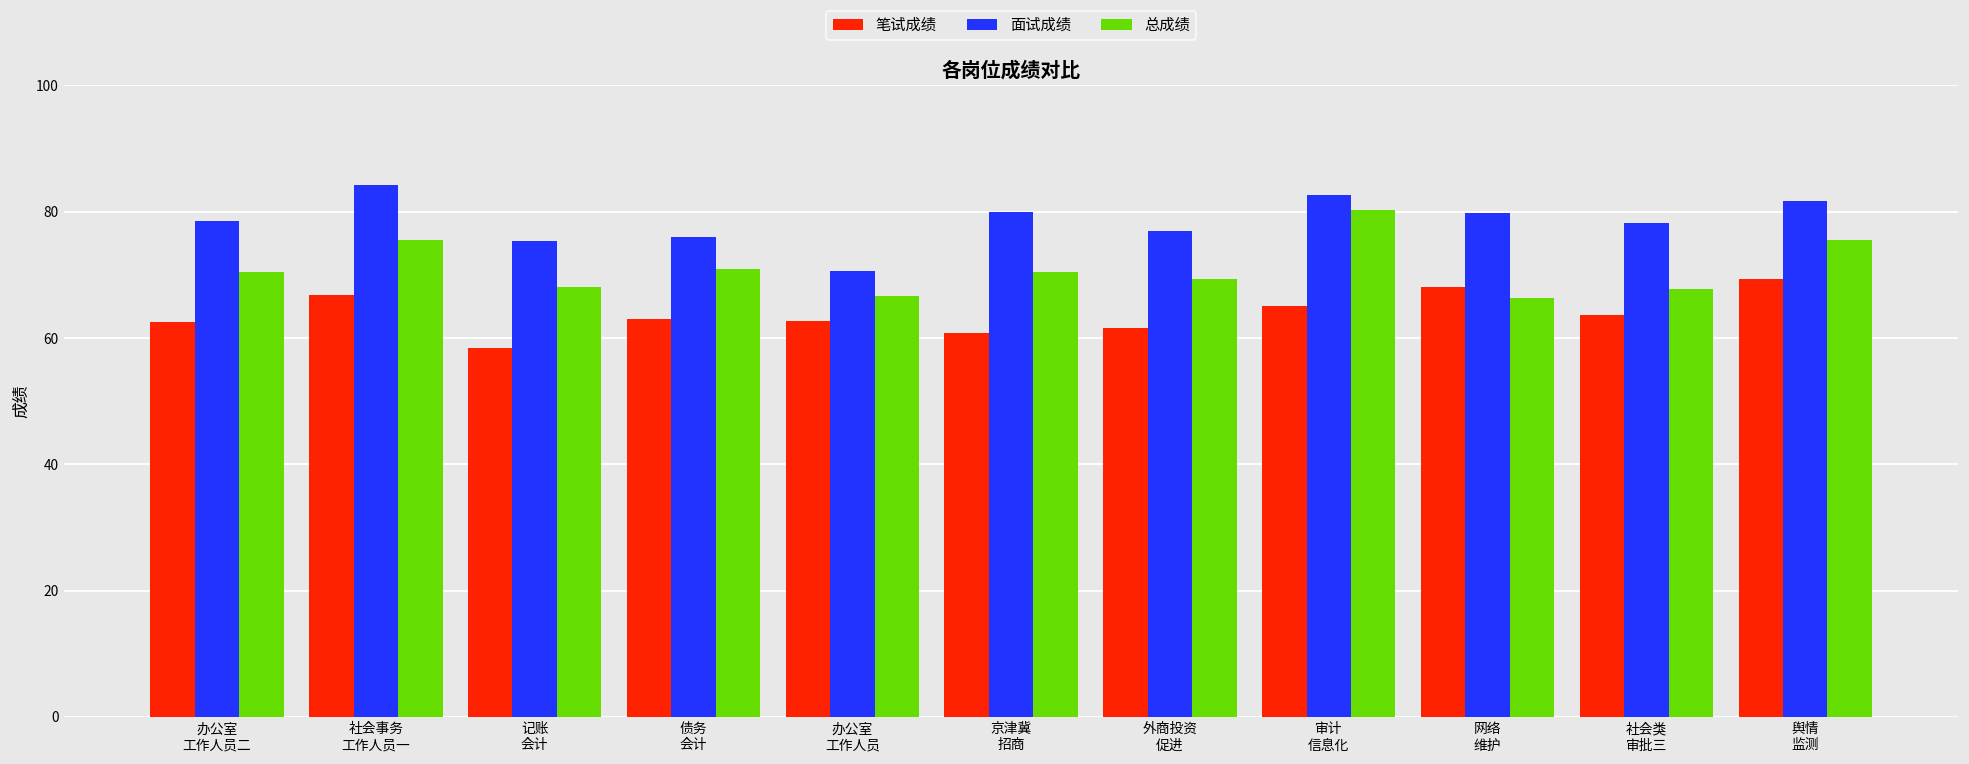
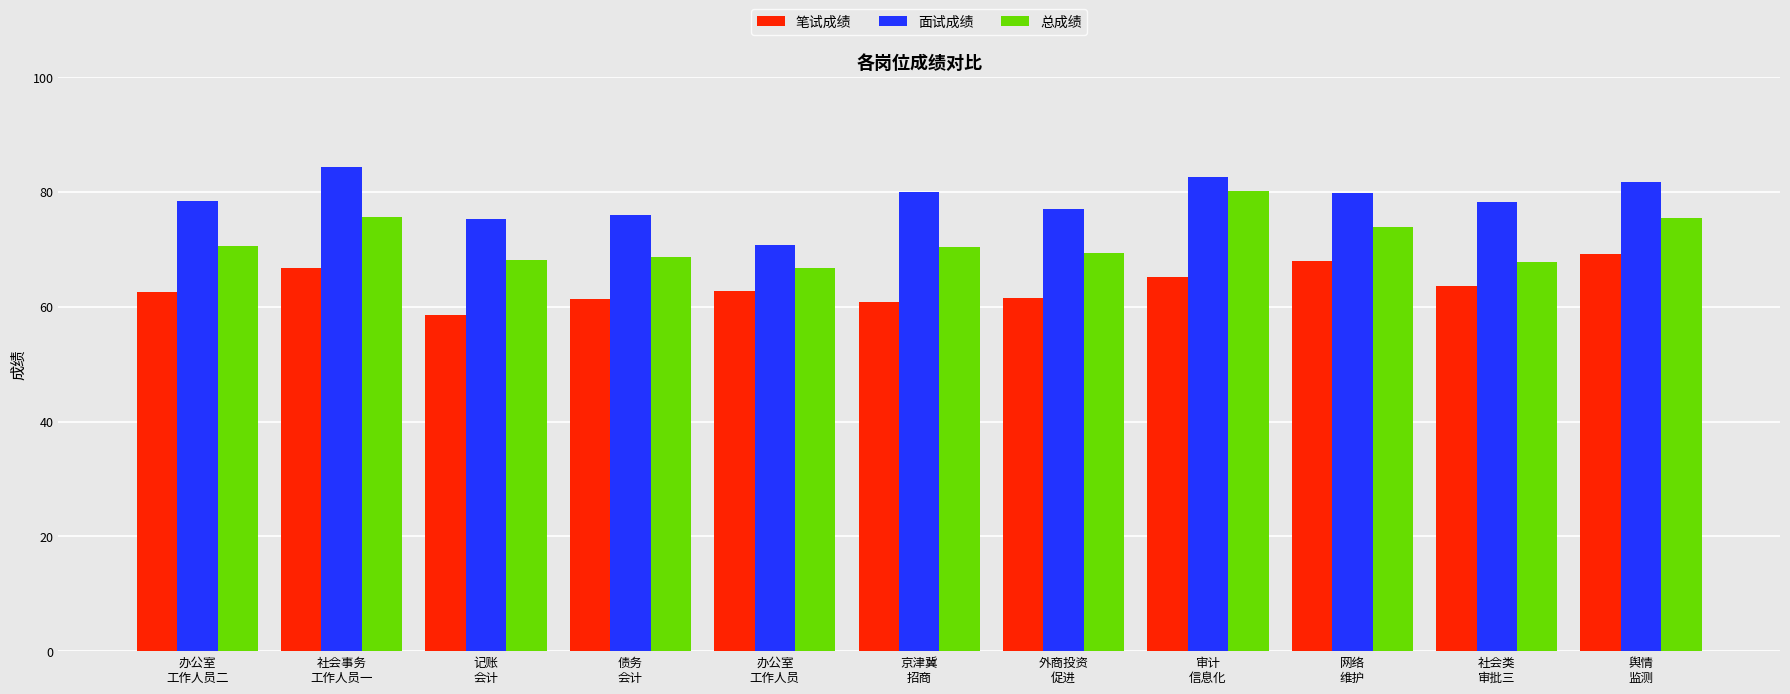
  {
    "笔试成绩": {
      "办公室 工作人员二": 63,
      "社会事务 工作人员一": 67,
      "记账 会计": 58,
-     "债务 会计": 63,
+     "债务 会计": 61,
      "办公室 工作人员": 63,
      "京津冀 招商": 61,
      "外商投资 促进": 62,
      "审计 信息化": 65,
      "网络 维护": 68,
      "社会类 审批三": 64,
      "舆情 监测": 69
    },
    "面试成绩": {
      "办公室 工作人员二": 79,
      "社会事务 工作人员一": 84,
      "记账 会计": 75,
      "债务 会计": 76,
      "办公室 工作人员": 71,
      "京津冀 招商": 80,
      "外商投资 促进": 77,
      "审计 信息化": 83,
      "网络 维护": 80,
      "社会类 审批三": 78,
      "舆情 监测": 82
    },
    "总成绩": {
      "办公室 工作人员二": 71,
      "社会事务 工作人员一": 76,
      "记账 会计": 68,
-     "债务 会计": 71,
+     "债务 会计": 69,
      "办公室 工作人员": 67,
      "京津冀 招商": 70,
      "外商投资 促进": 69,
      "审计 信息化": 80,
-     "网络 维护": 66,
+     "网络 维护": 74,
      "社会类 审批三": 68,
      "舆情 监测": 75
    }
  }
